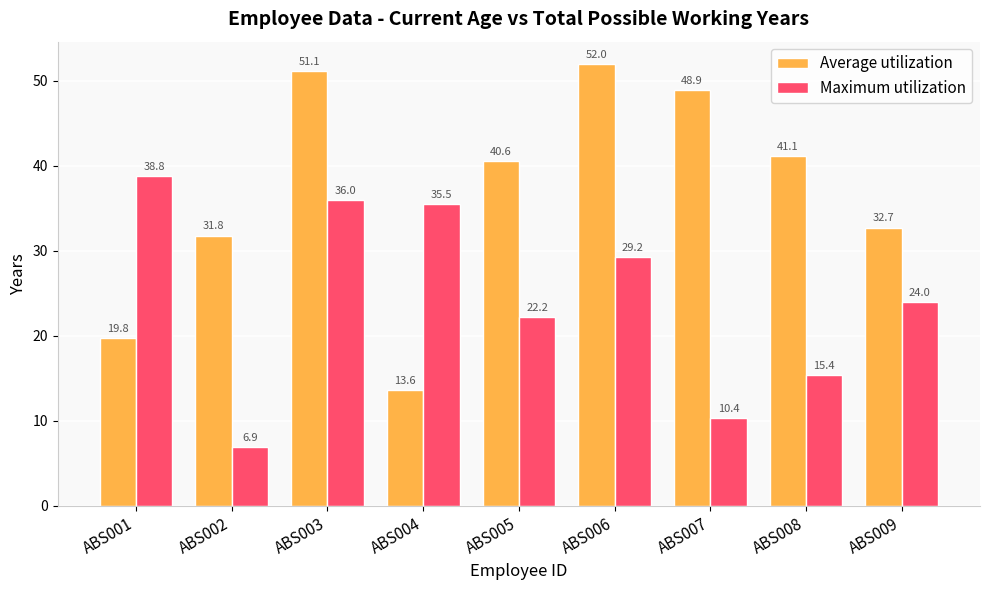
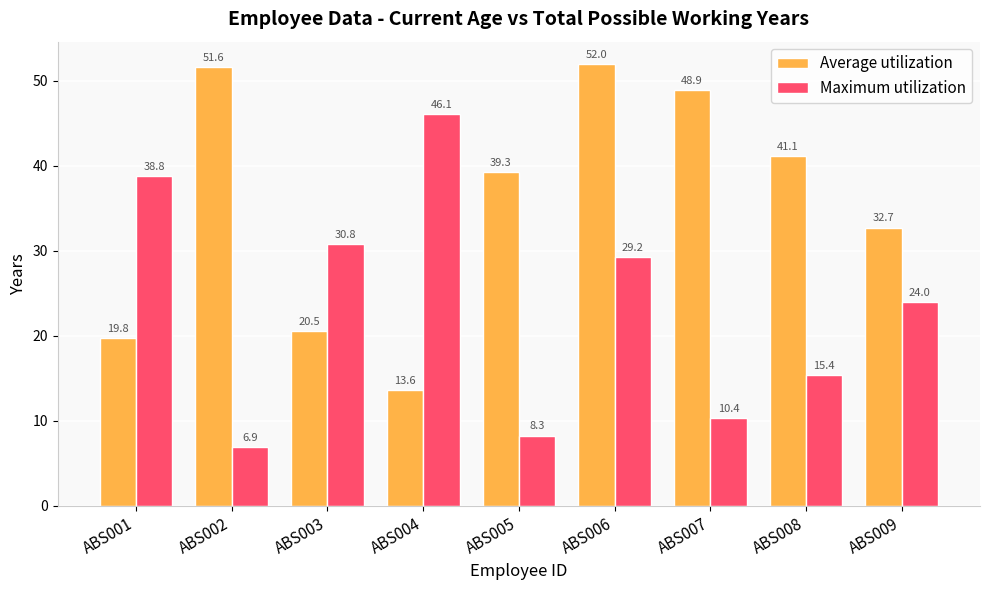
  {
    "Average utilization": {
      "ABS001": 19.8,
-     "ABS002": 31.8,
-     "ABS003": 51.1,
+     "ABS002": 51.6,
+     "ABS003": 20.5,
      "ABS004": 13.6,
-     "ABS005": 40.6,
+     "ABS005": 39.3,
      "ABS006": 52.0,
      "ABS007": 48.9,
      "ABS008": 41.1,
      "ABS009": 32.7
    },
    "Maximum utilization": {
      "ABS001": 38.8,
      "ABS002": 6.9,
-     "ABS003": 36.0,
-     "ABS004": 35.5,
-     "ABS005": 22.2,
+     "ABS003": 30.8,
+     "ABS004": 46.1,
+     "ABS005": 8.3,
      "ABS006": 29.2,
      "ABS007": 10.4,
      "ABS008": 15.4,
      "ABS009": 24.0
    }
  }
